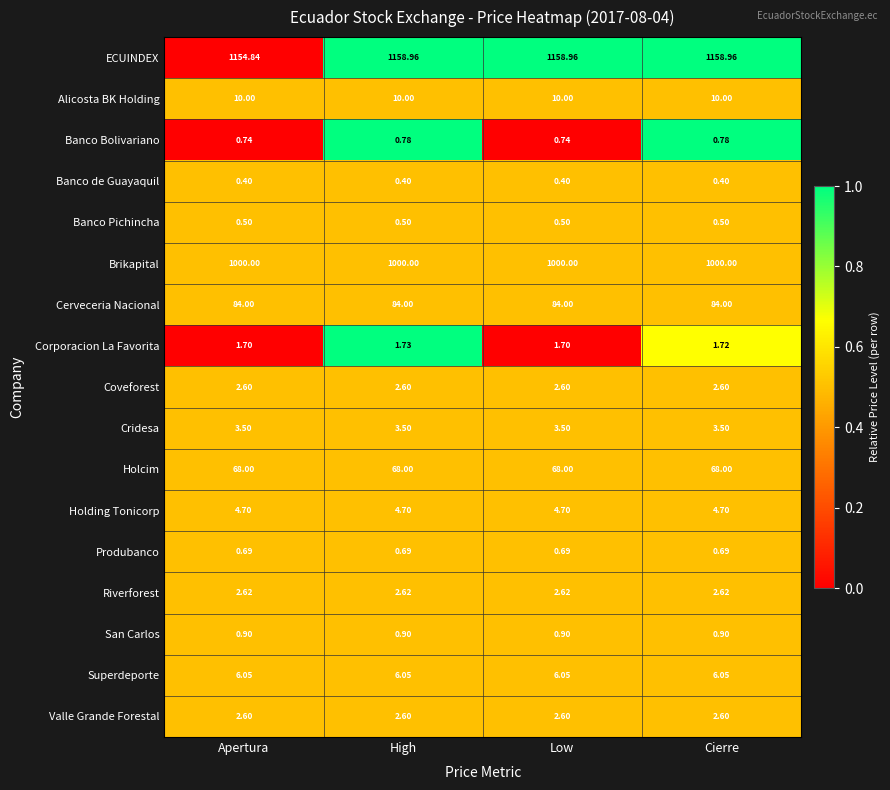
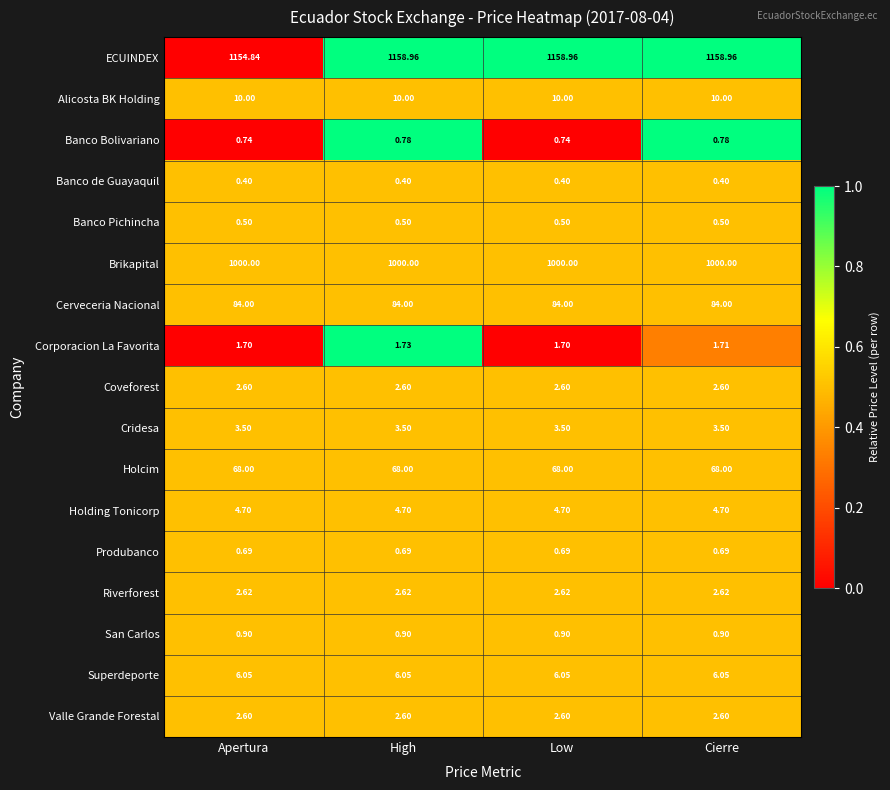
  {
    "ECUINDEX": {
      "Apertura": 1154.84,
      "High": 1158.96,
      "Low": 1158.96,
      "Cierre": 1158.96
    },
    "Alicosta BK Holding": {
      "Apertura": 10.00,
      "High": 10.00,
      "Low": 10.00,
      "Cierre": 10.00
    },
    "Banco Bolivariano": {
      "Apertura": 0.74,
      "High": 0.78,
      "Low": 0.74,
      "Cierre": 0.78
    },
    "Banco de Guayaquil": {
      "Apertura": 0.40,
      "High": 0.40,
      "Low": 0.40,
      "Cierre": 0.40
    },
    "Banco Pichincha": {
      "Apertura": 0.50,
      "High": 0.50,
      "Low": 0.50,
      "Cierre": 0.50
    },
    "Brikapital": {
      "Apertura": 1000.00,
      "High": 1000.00,
      "Low": 1000.00,
      "Cierre": 1000.00
    },
    "Cerveceria Nacional": {
      "Apertura": 84.00,
      "High": 84.00,
      "Low": 84.00,
      "Cierre": 84.00
    },
    "Corporacion La Favorita": {
      "Apertura": 1.70,
      "High": 1.73,
      "Low": 1.70,
-     "Cierre": 1.72
+     "Cierre": 1.71
    },
    "Coveforest": {
      "Apertura": 2.60,
      "High": 2.60,
      "Low": 2.60,
      "Cierre": 2.60
    },
    "Cridesa": {
      "Apertura": 3.50,
      "High": 3.50,
      "Low": 3.50,
      "Cierre": 3.50
    },
    "Holcim": {
      "Apertura": 68.00,
      "High": 68.00,
      "Low": 68.00,
      "Cierre": 68.00
    },
    "Holding Tonicorp": {
      "Apertura": 4.70,
      "High": 4.70,
      "Low": 4.70,
      "Cierre": 4.70
    },
    "Produbanco": {
      "Apertura": 0.69,
      "High": 0.69,
      "Low": 0.69,
      "Cierre": 0.69
    },
    "Riverforest": {
      "Apertura": 2.62,
      "High": 2.62,
      "Low": 2.62,
      "Cierre": 2.62
    },
    "San Carlos": {
      "Apertura": 0.90,
      "High": 0.90,
      "Low": 0.90,
      "Cierre": 0.90
    },
    "Superdeporte": {
      "Apertura": 6.05,
      "High": 6.05,
      "Low": 6.05,
      "Cierre": 6.05
    },
    "Valle Grande Forestal": {
      "Apertura": 2.60,
      "High": 2.60,
      "Low": 2.60,
      "Cierre": 2.60
    }
  }
